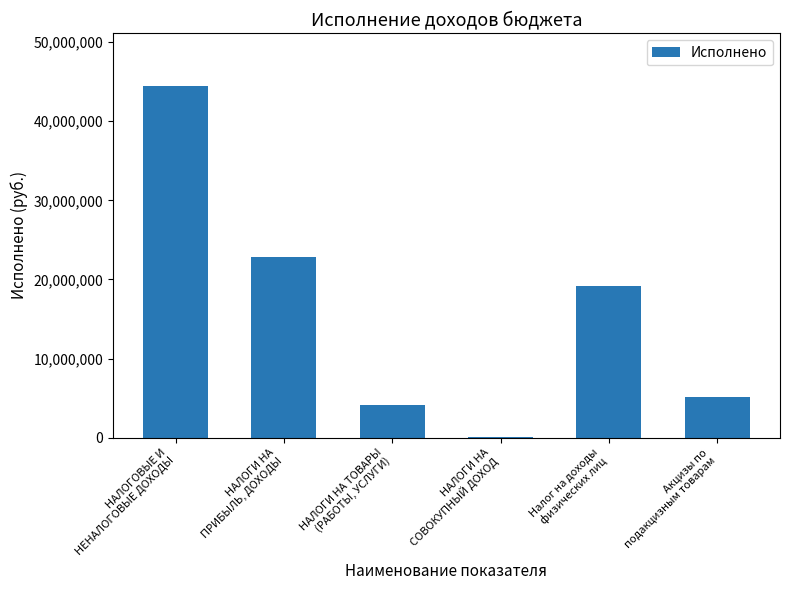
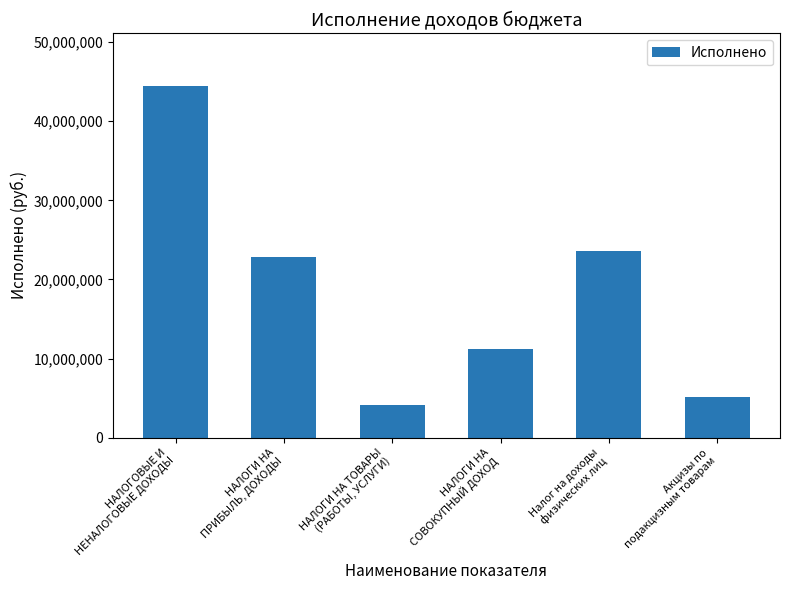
  {
    "НАЛОГОВЫЕ И НЕНАЛОГОВЫЕ ДОХОДЫ": "44,000,000",
    "НАЛОГИ НА ПРИБЫЛЬ, ДОХОДЫ": "23,000,000",
    "НАЛОГИ НА ТОВАРЫ (РАБОТЫ, УСЛУГИ)": "4,000,000",
-   "НАЛОГИ НА СОВОКУПНЫЙ ДОХОД": "0",
-   "Налог на доходы физических лиц": "19,000,000",
+   "НАЛОГИ НА СОВОКУПНЫЙ ДОХОД": "11,000,000",
+   "Налог на доходы физических лиц": "24,000,000",
    "Акцизы по подакцизным товарам": "5,000,000"
  }
